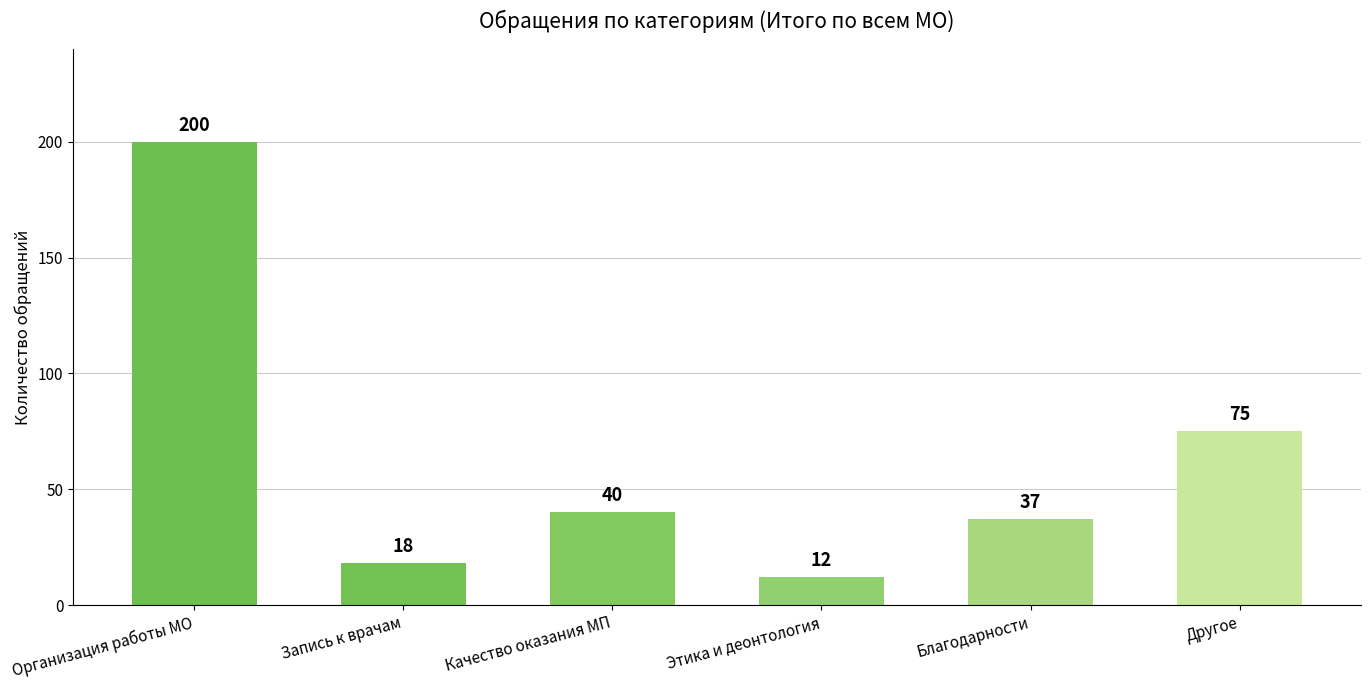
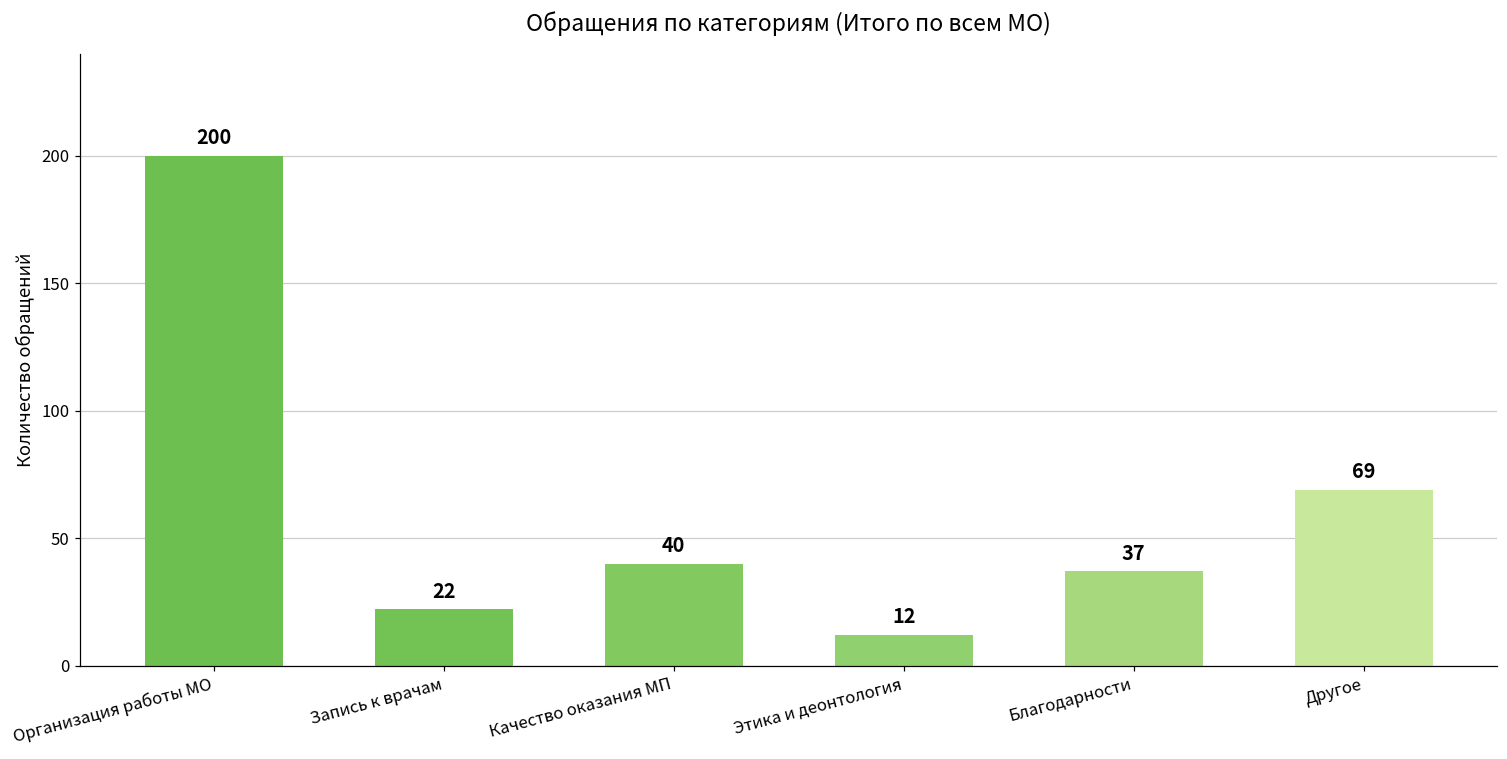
  {
    "Организация работы МО": 200,
-   "Запись к врачам": 18,
+   "Запись к врачам": 22,
    "Качество оказания МП": 40,
    "Этика и деонтология": 12,
    "Благодарности": 37,
-   "Другое": 75
+   "Другое": 69
  }
